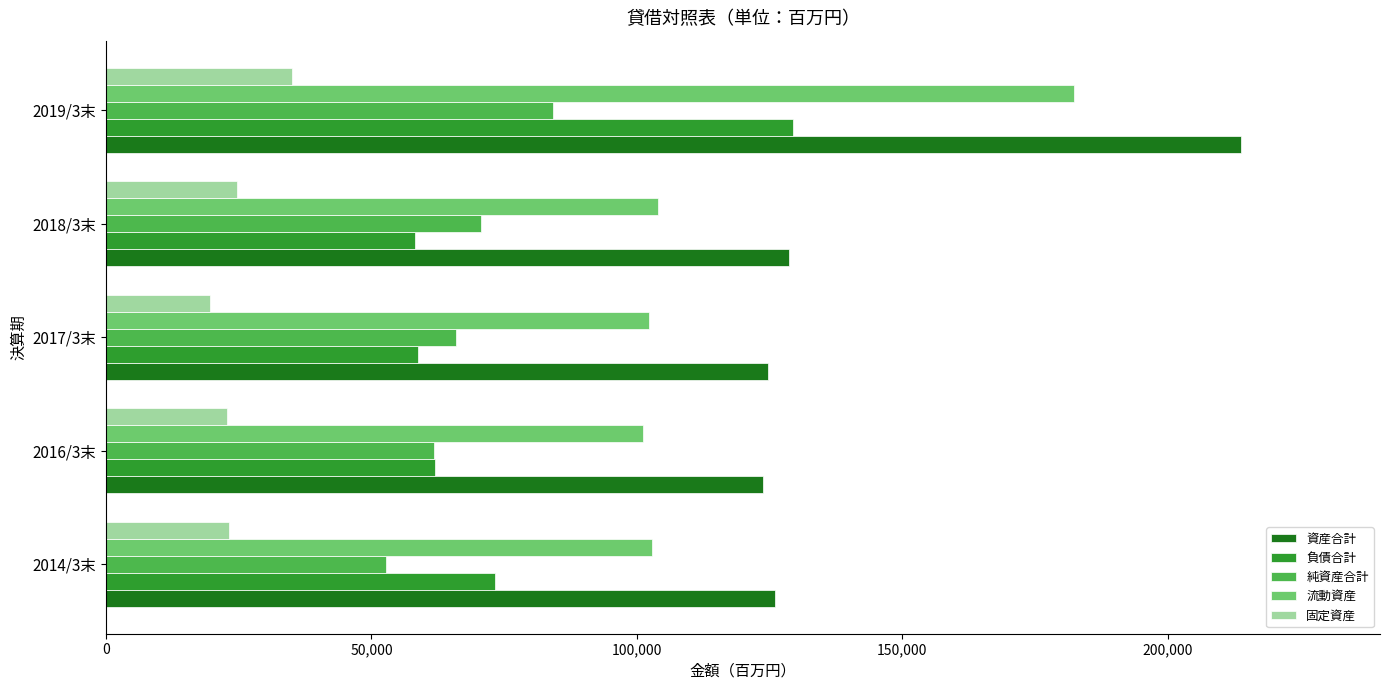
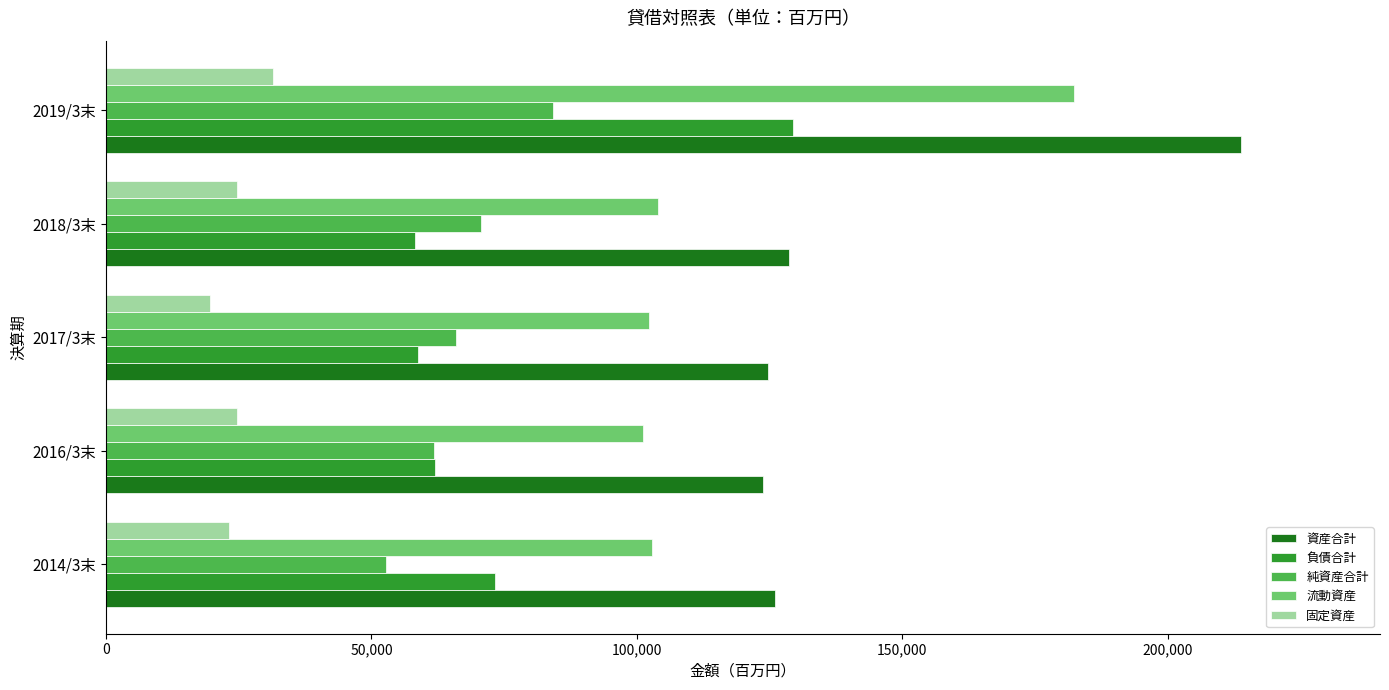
  {
    "固定資産": {
-     "2019/3末": "35,000",
+     "2019/3末": "31,000",
      "2018/3末": "25,000",
      "2017/3末": "20,000",
-     "2016/3末": "23,000",
+     "2016/3末": "25,000",
      "2014/3末": "23,000"
    }
  }
